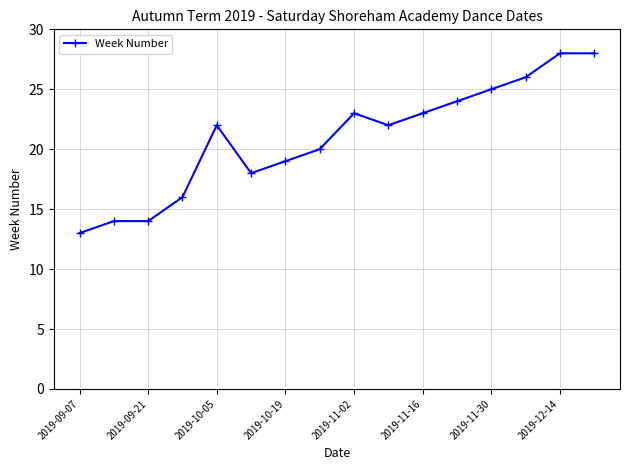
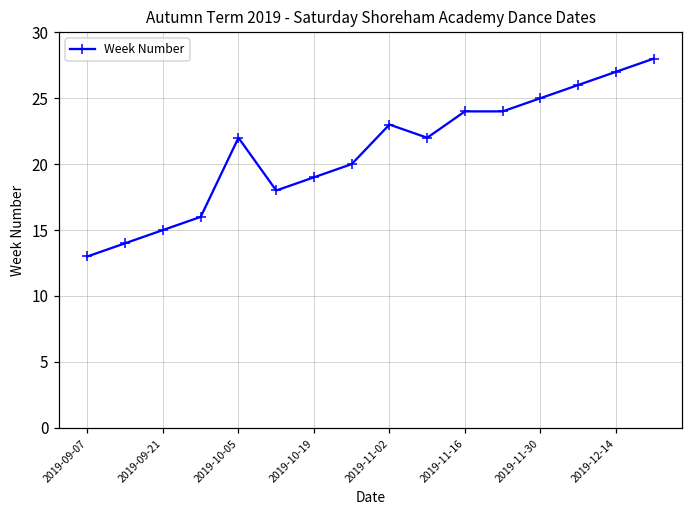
  {
    "2019-09-07": 13,
-   "2019-09-21": 14,
+   "2019-09-21": 15,
    "2019-10-05": 22,
    "2019-10-19": 19,
    "2019-11-02": 23,
-   "2019-11-16": 23,
+   "2019-11-16": 24,
    "2019-11-30": 25,
-   "2019-12-14": 28
+   "2019-12-14": 27
  }
